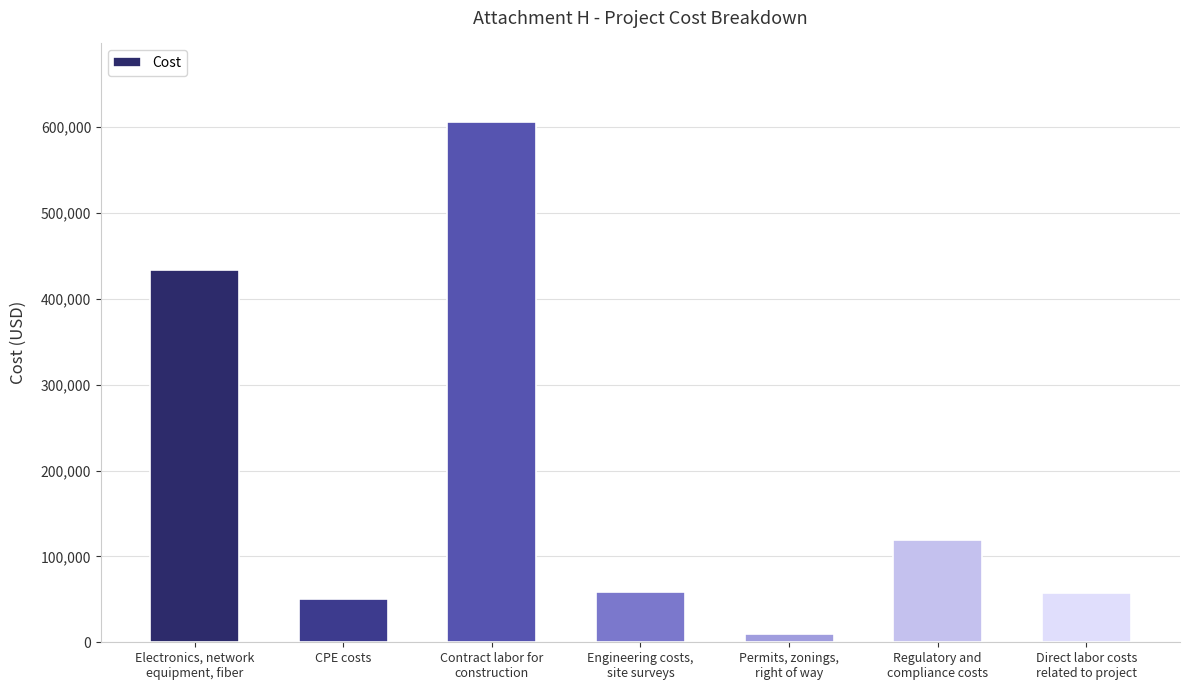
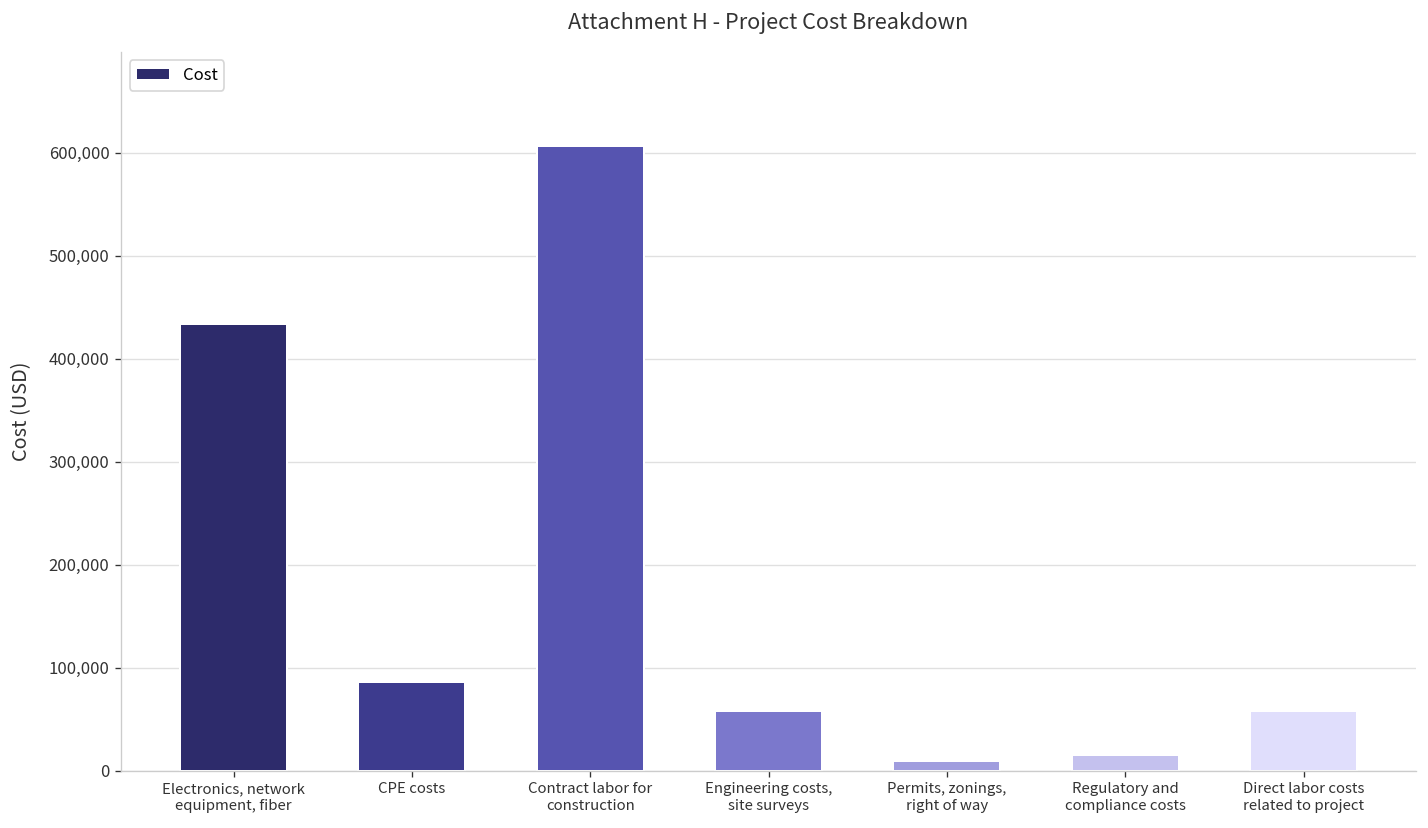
  {
    "Electronics, network equipment, fiber": "430,000",
-   "CPE costs": "50,000",
+   "CPE costs": "90,000",
    "Contract labor for construction": "610,000",
    "Engineering costs, site surveys": "60,000",
    "Permits, zonings, right of way": "10,000",
-   "Regulatory and compliance costs": "120,000",
+   "Regulatory and compliance costs": "20,000",
    "Direct labor costs related to project": "60,000"
  }
